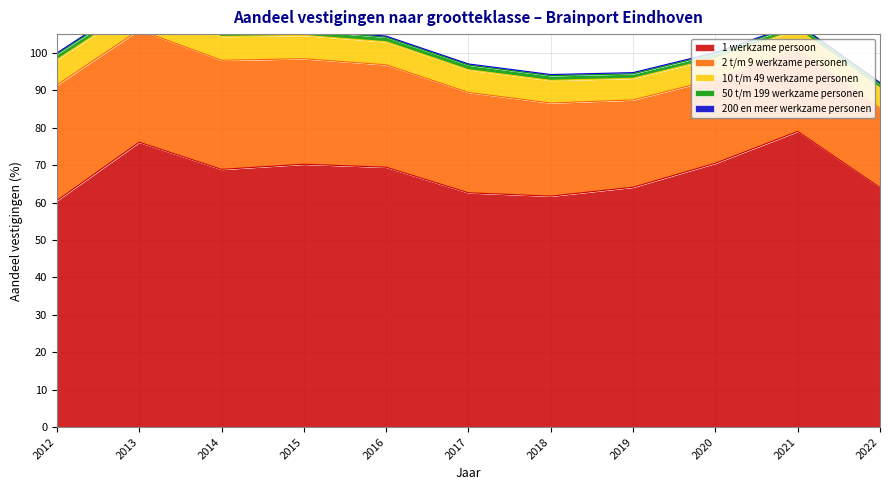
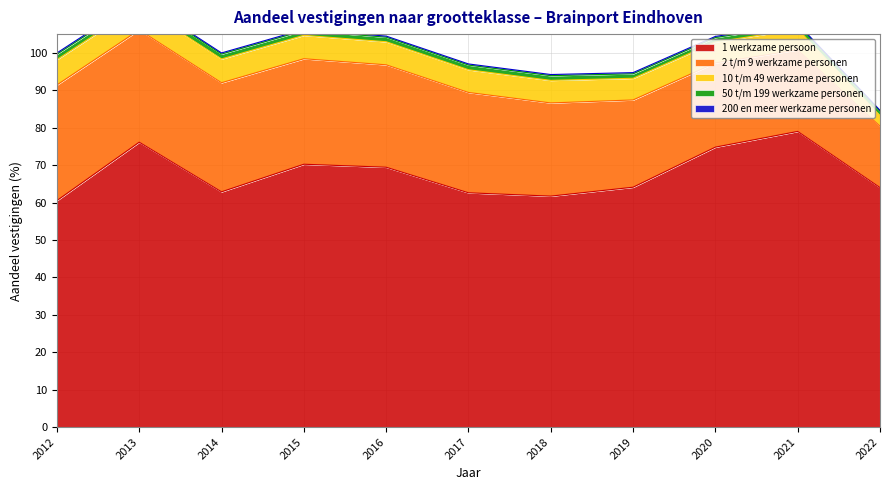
  {
    "1 werkzame persoon": {
      "2012": 61,
      "2013": 76,
-     "2014": 69,
+     "2014": 63,
      "2015": 70,
      "2016": 69,
      "2017": 63,
      "2018": 62,
      "2019": 64,
-     "2020": 71,
+     "2020": 75,
      "2021": 79,
      "2022": 64
    },
    "2 t/m 9 werkzame personen": {
      "2012": 31,
      "2014": 29,
      "2015": 28,
      "2016": 27,
      "2017": 27,
      "2018": 25,
      "2019": 23,
-     "2022": 21
+     "2022": 16
    },
    "10 t/m 49 werkzame personen": {
      "2012": 7,
      "2014": 6,
      "2015": 6,
      "2016": 6,
      "2017": 6,
      "2018": 6,
      "2019": 6,
-     "2022": 5
+     "2022": 3
    }
  }
